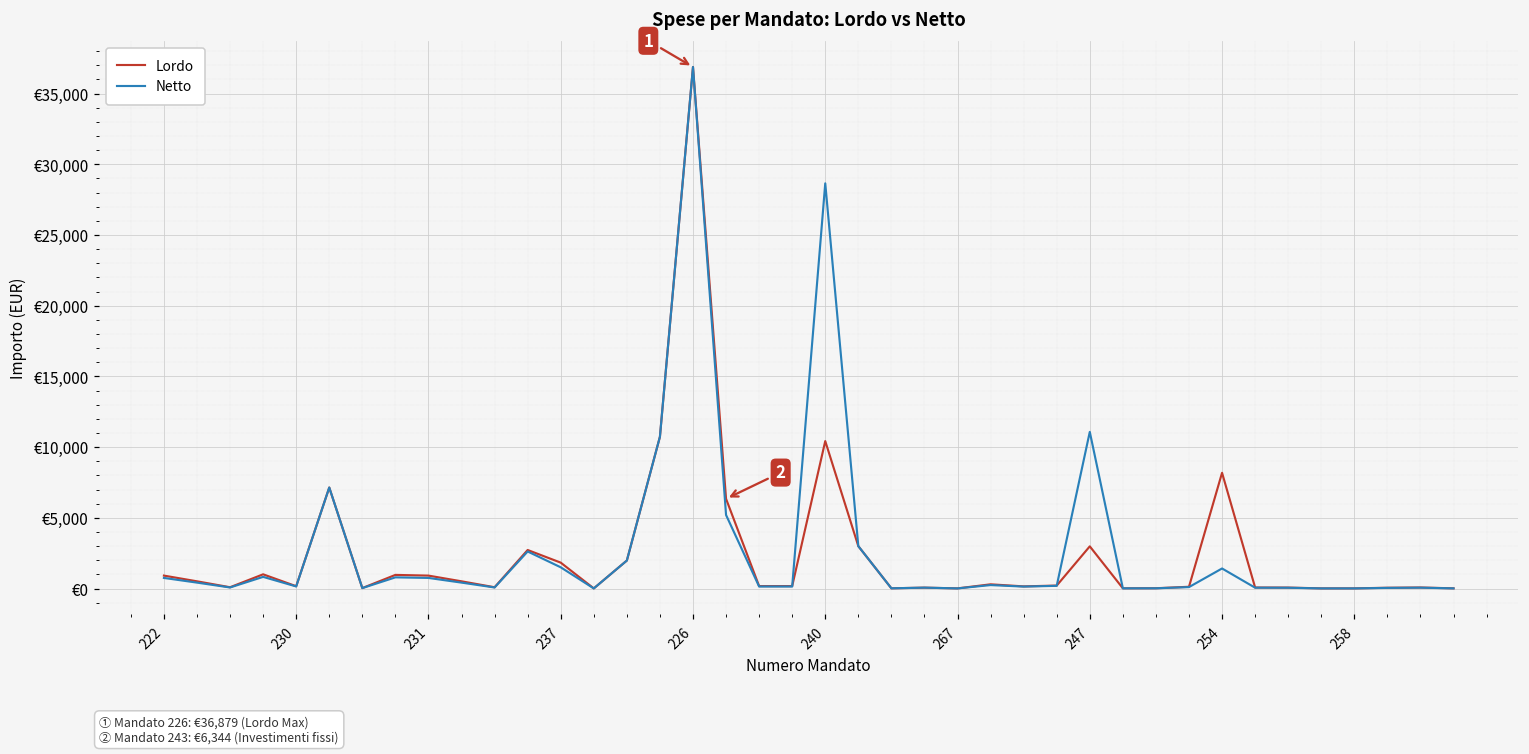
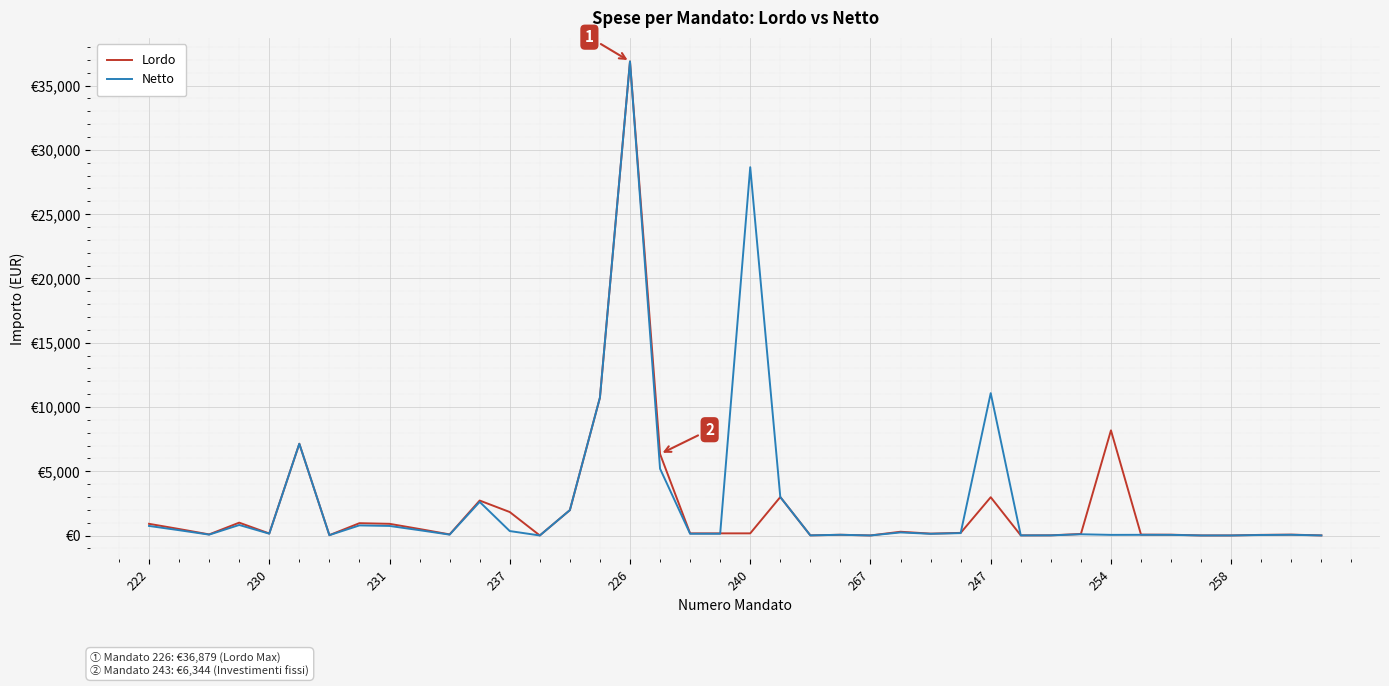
  {
    "Lordo": {
      "237": "€1,800",
-     "240": "€10,400",
+     "240": "€200",
      "247": "€3,000",
      "254": "€8,200"
    },
    "Netto": {
-     "237": "€1,500",
+     "237": "€400",
      "240": "€28,700",
      "247": "€11,100",
-     "254": "€1,400"
+     "254": "€100"
    }
  }
